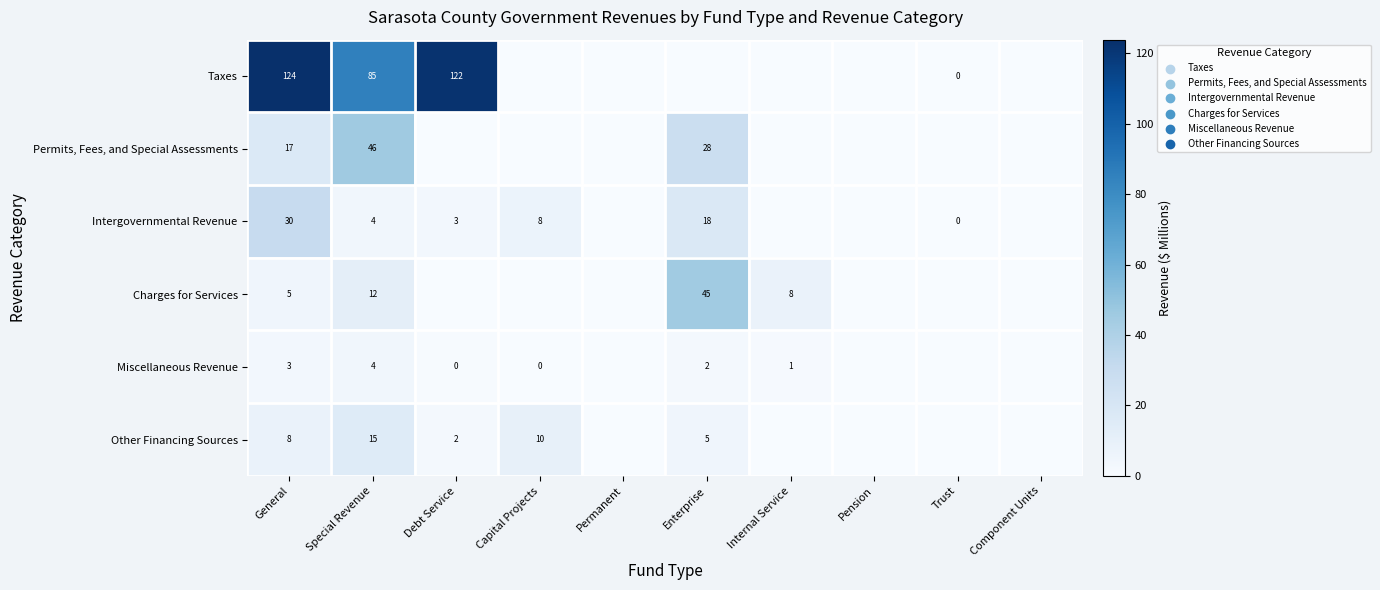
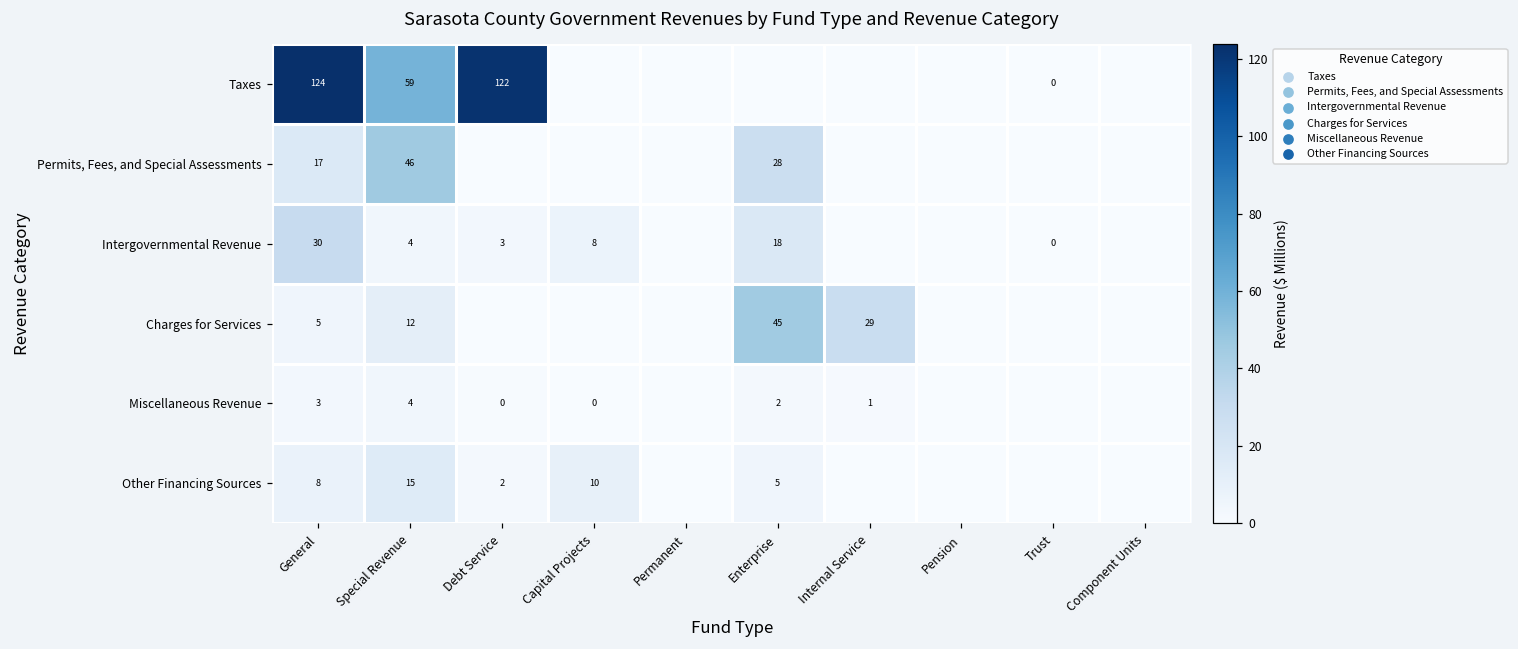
  {
    "Taxes": {
      "General": 124,
-     "Special Revenue": 85,
+     "Special Revenue": 59,
      "Debt Service": 122,
      "Trust": 0
    },
    "Permits, Fees, and Special Assessments": {
      "General": 17,
      "Special Revenue": 46,
      "Enterprise": 28
    },
    "Intergovernmental Revenue": {
      "General": 30,
      "Special Revenue": 4,
      "Debt Service": 3,
      "Capital Projects": 8,
      "Enterprise": 18,
      "Trust": 0
    },
    "Charges for Services": {
      "General": 5,
      "Special Revenue": 12,
      "Enterprise": 45,
-     "Internal Service": 8
+     "Internal Service": 29
    },
    "Miscellaneous Revenue": {
      "General": 3,
      "Special Revenue": 4,
      "Debt Service": 0,
      "Capital Projects": 0,
      "Enterprise": 2,
      "Internal Service": 1
    },
    "Other Financing Sources": {
      "General": 8,
      "Special Revenue": 15,
      "Debt Service": 2,
      "Capital Projects": 10,
      "Enterprise": 5
    }
  }
